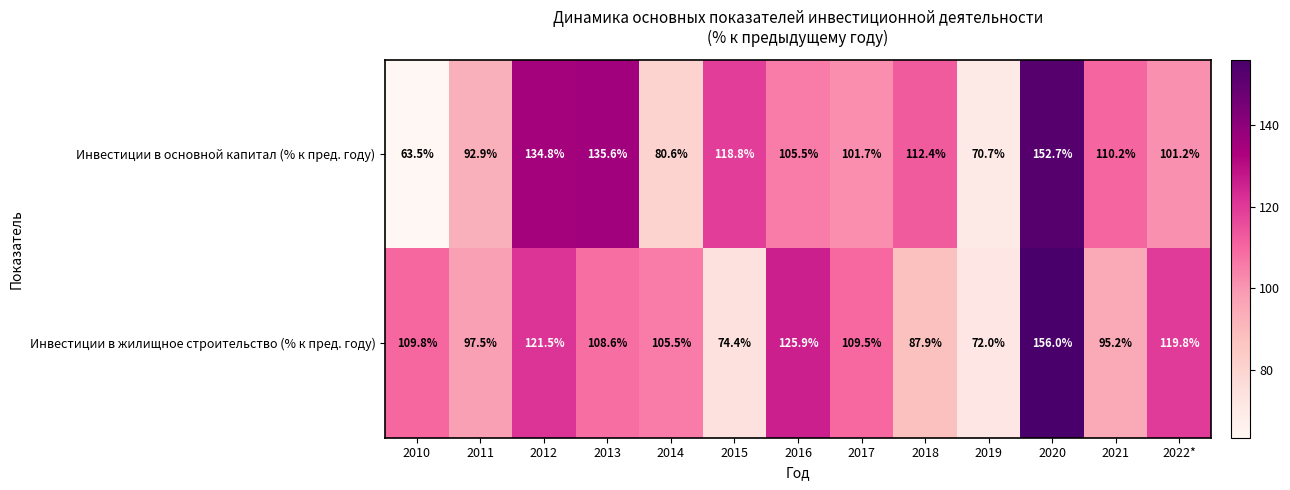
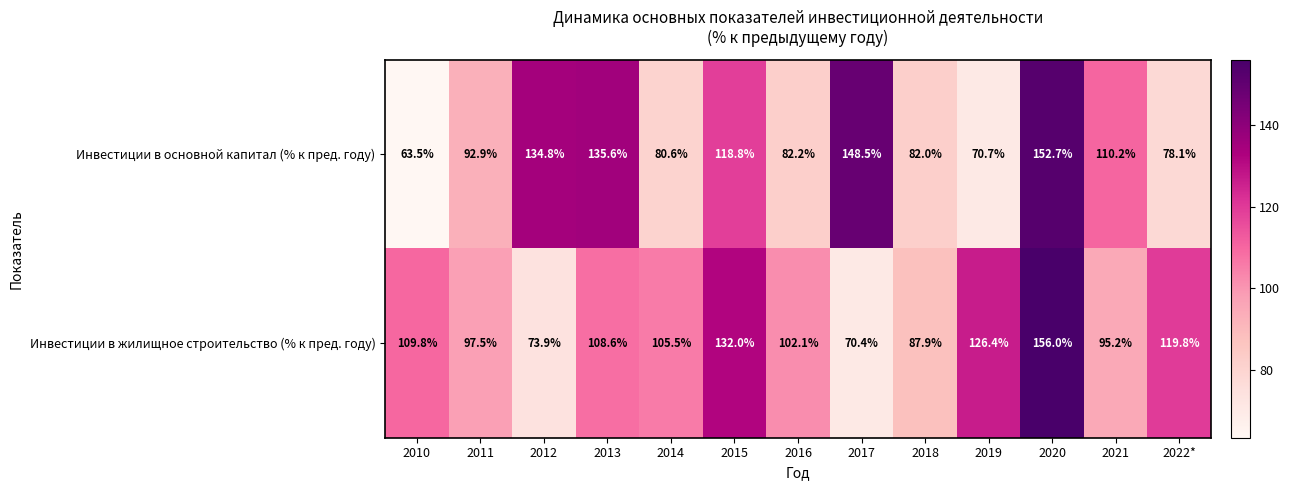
  {
    "Инвестиции в основной капитал (% к пред. году)": {
      "2010": "63.5%",
      "2011": "92.9%",
      "2012": "134.8%",
      "2013": "135.6%",
      "2014": "80.6%",
      "2015": "118.8%",
-     "2016": "105.5%",
-     "2017": "101.7%",
-     "2018": "112.4%",
+     "2016": "82.2%",
+     "2017": "148.5%",
+     "2018": "82.0%",
      "2019": "70.7%",
      "2020": "152.7%",
      "2021": "110.2%",
-     "2022*": "101.2%"
+     "2022*": "78.1%"
    },
    "Инвестиции в жилищное строительство (% к пред. году)": {
      "2010": "109.8%",
      "2011": "97.5%",
-     "2012": "121.5%",
+     "2012": "73.9%",
      "2013": "108.6%",
      "2014": "105.5%",
-     "2015": "74.4%",
-     "2016": "125.9%",
-     "2017": "109.5%",
+     "2015": "132.0%",
+     "2016": "102.1%",
+     "2017": "70.4%",
      "2018": "87.9%",
-     "2019": "72.0%",
+     "2019": "126.4%",
      "2020": "156.0%",
      "2021": "95.2%",
      "2022*": "119.8%"
    }
  }
